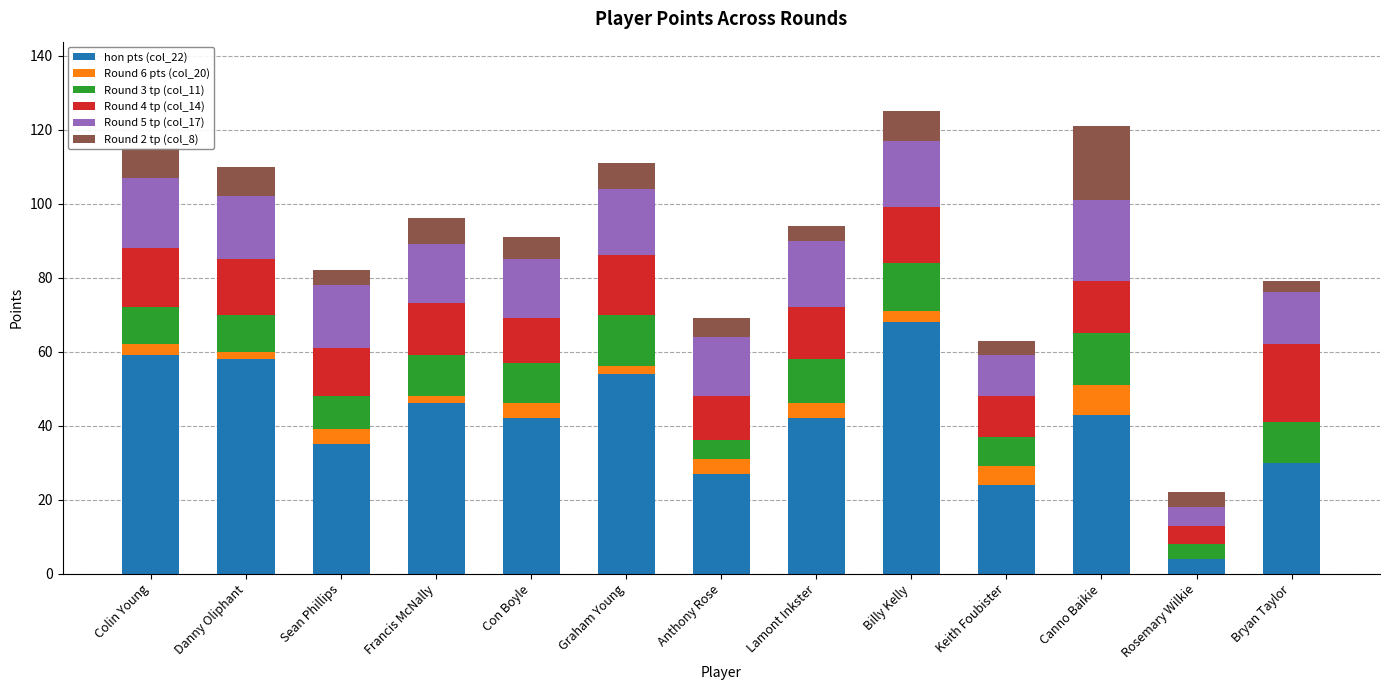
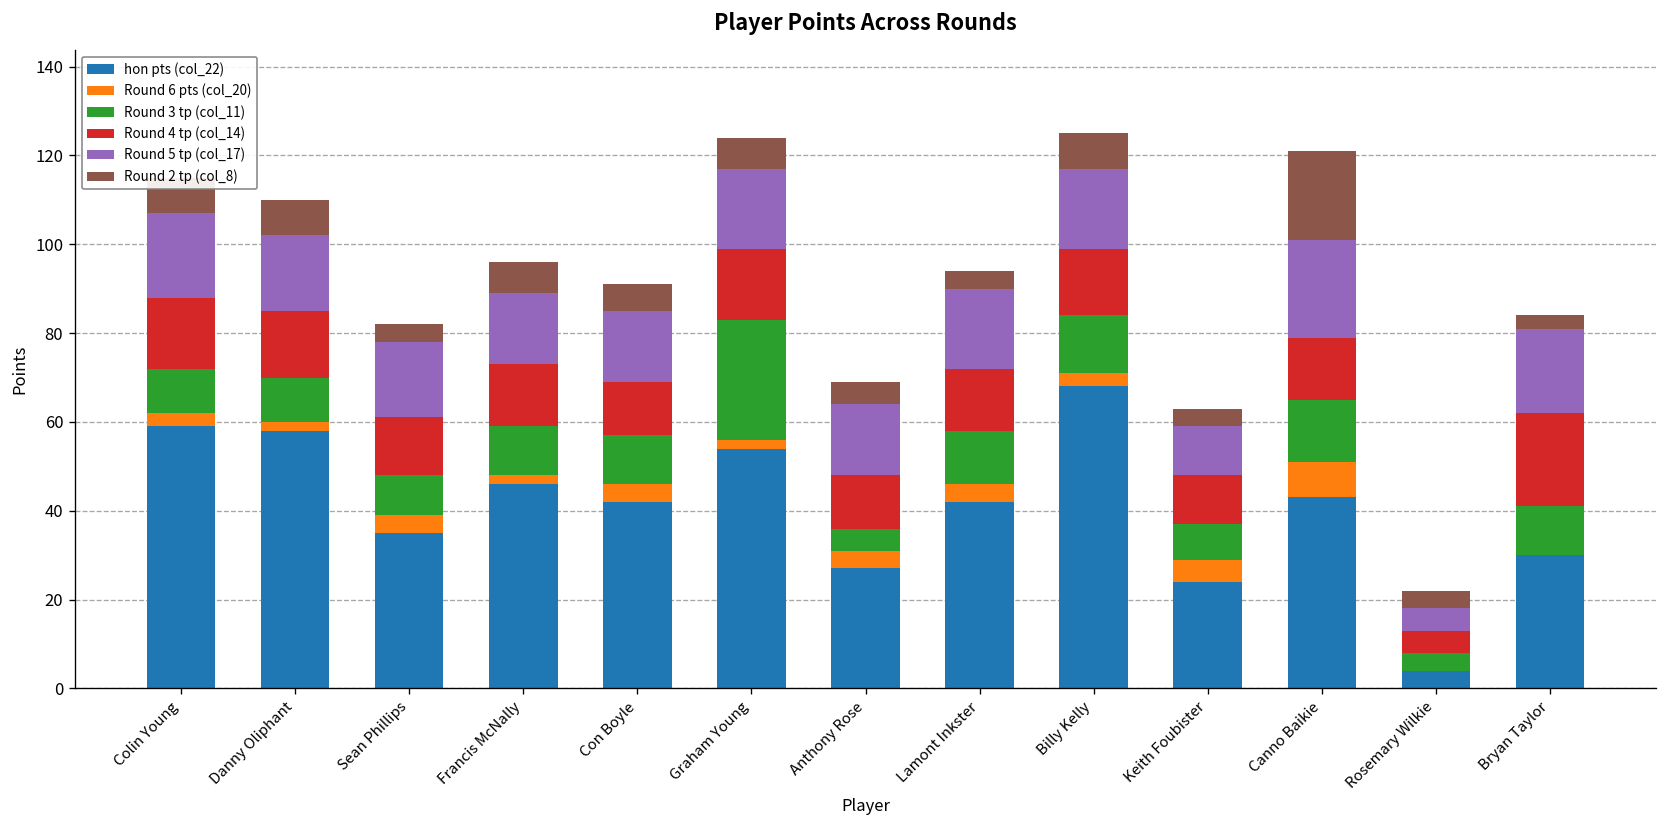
  {
    "hon pts (col_22)": {
      "Colin Young": 59,
      "Danny Oliphant": 58,
      "Sean Phillips": 35,
      "Francis McNally": 46,
      "Con Boyle": 42,
      "Graham Young": 54,
      "Anthony Rose": 27,
      "Lamont Inkster": 42,
      "Billy Kelly": 68,
      "Keith Foubister": 24,
      "Canno Baikie": 43,
      "Rosemary Wilkie": 4,
      "Bryan Taylor": 30
    },
    "Round 6 pts (col_20)": {
      "Colin Young": 3,
      "Danny Oliphant": 2,
      "Sean Phillips": 4,
      "Francis McNally": 2,
      "Con Boyle": 4,
      "Graham Young": 2,
      "Anthony Rose": 4,
      "Lamont Inkster": 4,
      "Billy Kelly": 3,
      "Keith Foubister": 5,
      "Canno Baikie": 8,
      "Rosemary Wilkie": 0,
      "Bryan Taylor": 0
    },
    "Round 3 tp (col_11)": {
      "Colin Young": 10,
      "Danny Oliphant": 10,
      "Sean Phillips": 9,
      "Francis McNally": 11,
      "Con Boyle": 11,
-     "Graham Young": 14,
+     "Graham Young": 27,
      "Anthony Rose": 5,
      "Lamont Inkster": 12,
      "Billy Kelly": 13,
      "Keith Foubister": 8,
      "Canno Baikie": 14,
      "Rosemary Wilkie": 4,
      "Bryan Taylor": 11
    },
    "Round 4 tp (col_14)": {
      "Colin Young": 16,
      "Danny Oliphant": 15,
      "Sean Phillips": 13,
      "Francis McNally": 14,
      "Con Boyle": 12,
      "Graham Young": 16,
      "Anthony Rose": 12,
      "Lamont Inkster": 14,
      "Billy Kelly": 15,
      "Keith Foubister": 11,
      "Canno Baikie": 14,
      "Rosemary Wilkie": 5,
      "Bryan Taylor": 21
    },
    "Round 5 tp (col_17)": {
      "Colin Young": 19,
      "Danny Oliphant": 17,
      "Sean Phillips": 17,
      "Francis McNally": 16,
      "Con Boyle": 16,
      "Graham Young": 18,
      "Anthony Rose": 16,
      "Lamont Inkster": 18,
      "Billy Kelly": 18,
      "Keith Foubister": 11,
      "Canno Baikie": 22,
      "Rosemary Wilkie": 5,
-     "Bryan Taylor": 14
+     "Bryan Taylor": 19
    },
    "Round 2 tp (col_8)": {
      "Danny Oliphant": 8,
      "Sean Phillips": 4,
      "Francis McNally": 7,
      "Con Boyle": 6,
      "Graham Young": 7,
      "Anthony Rose": 5,
      "Lamont Inkster": 4,
      "Billy Kelly": 8,
      "Keith Foubister": 4,
      "Canno Baikie": 20,
      "Rosemary Wilkie": 4,
      "Bryan Taylor": 3
    }
  }
